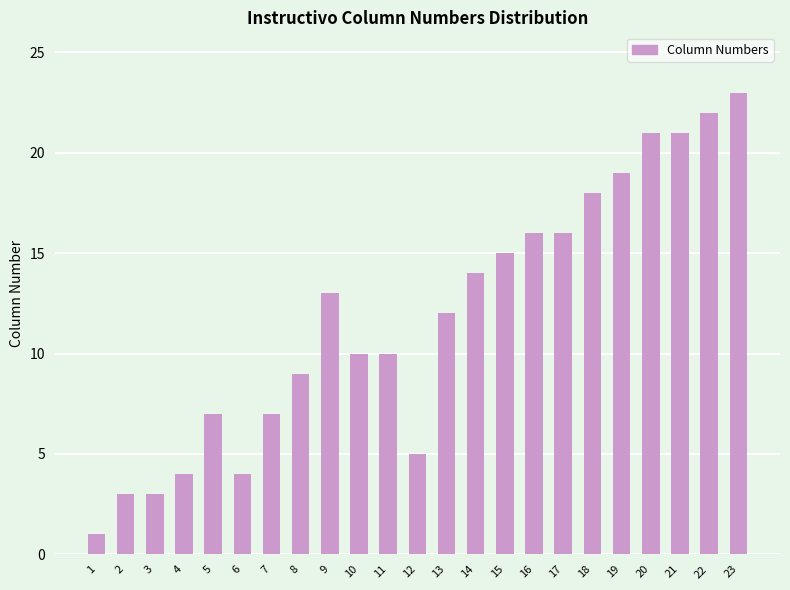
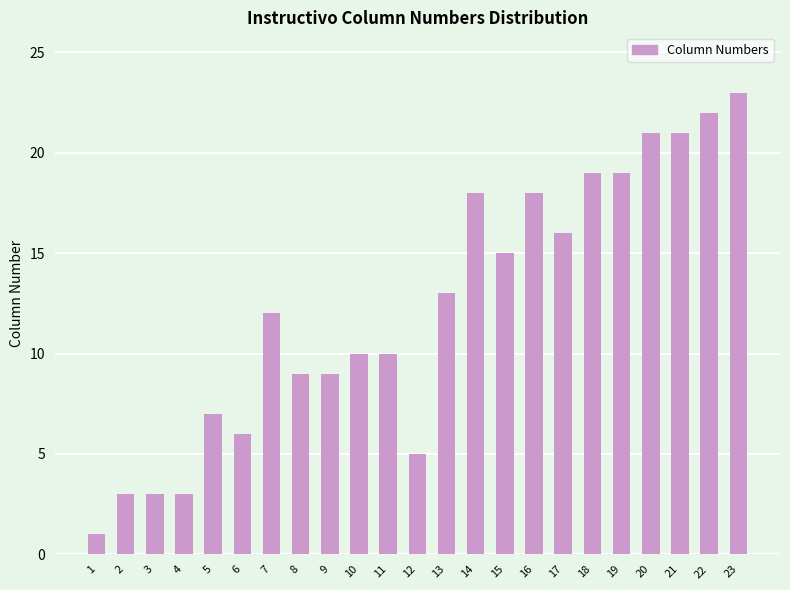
  {
    "1": 1,
    "2": 3,
    "3": 3,
-   "4": 4,
+   "4": 3,
    "5": 7,
-   "6": 4,
-   "7": 7,
+   "6": 6,
+   "7": 12,
    "8": 9,
-   "9": 13,
+   "9": 9,
    "10": 10,
    "11": 10,
    "12": 5,
-   "13": 12,
-   "14": 14,
+   "13": 13,
+   "14": 18,
    "15": 15,
-   "16": 16,
+   "16": 18,
    "17": 16,
-   "18": 18,
+   "18": 19,
    "19": 19,
    "20": 21,
    "21": 21,
    "22": 22,
    "23": 23
  }
